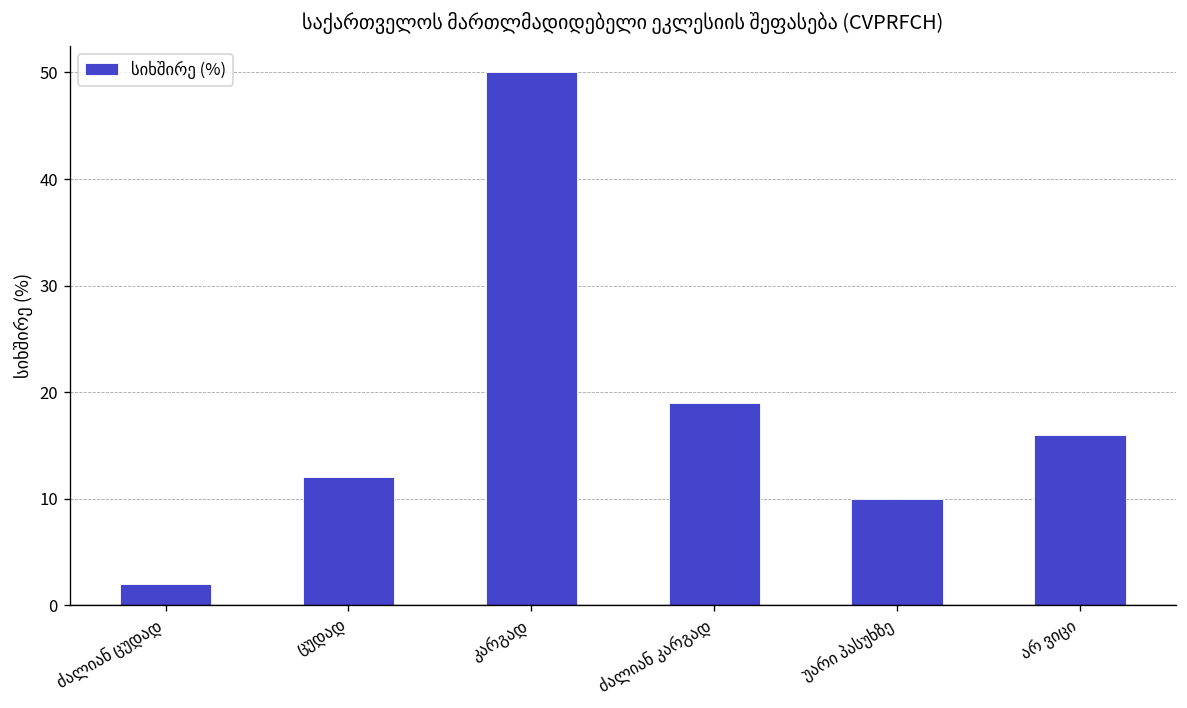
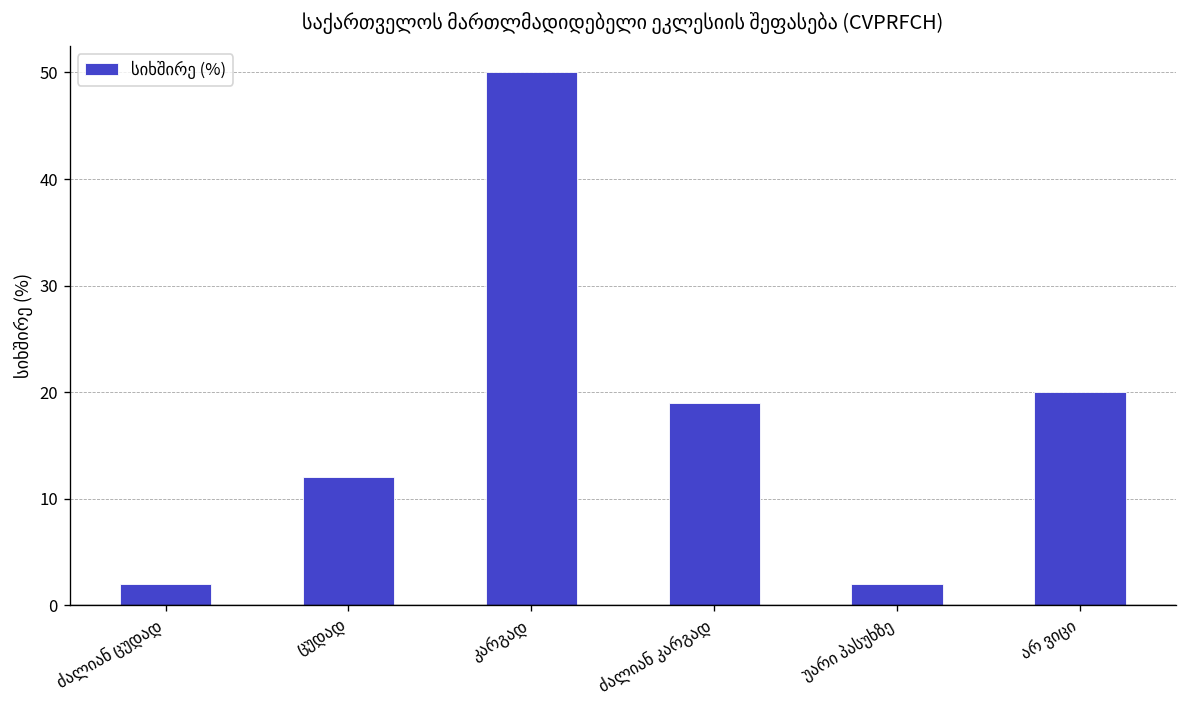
  {
    "ძალიან ცუდად": 2,
    "ცუდად": 12,
    "კარგად": 50,
    "ძალიან კარგად": 19,
-   "უარი პასუხზე": 10,
-   "არ ვიცი": 16
+   "უარი პასუხზე": 2,
+   "არ ვიცი": 20
  }
